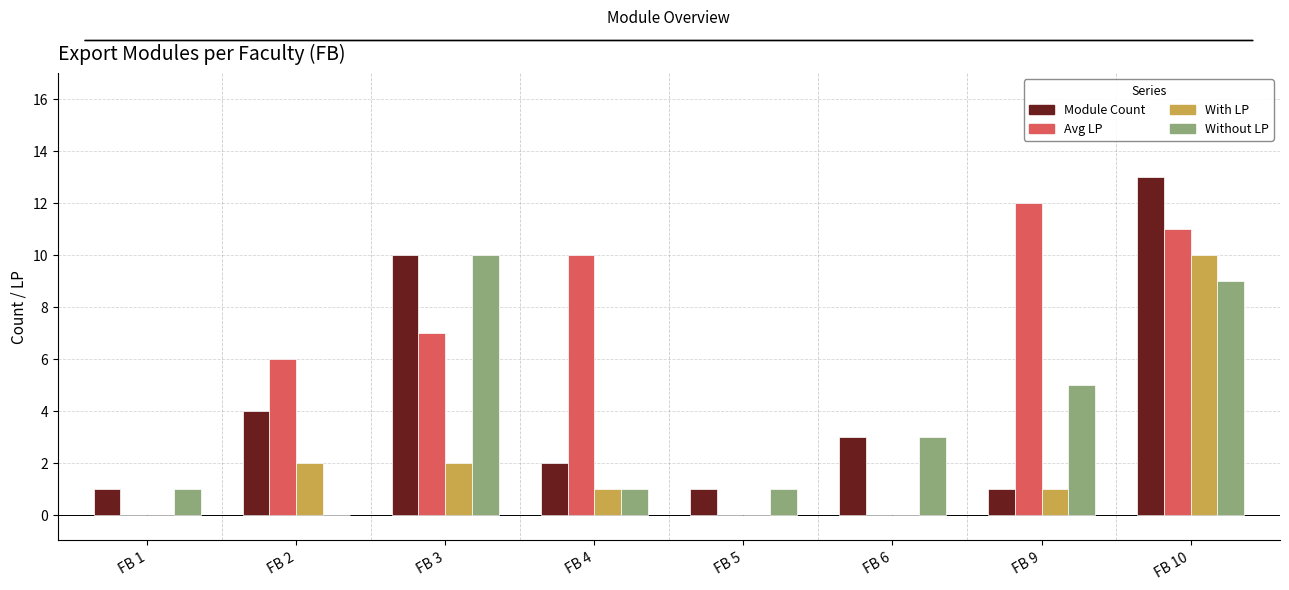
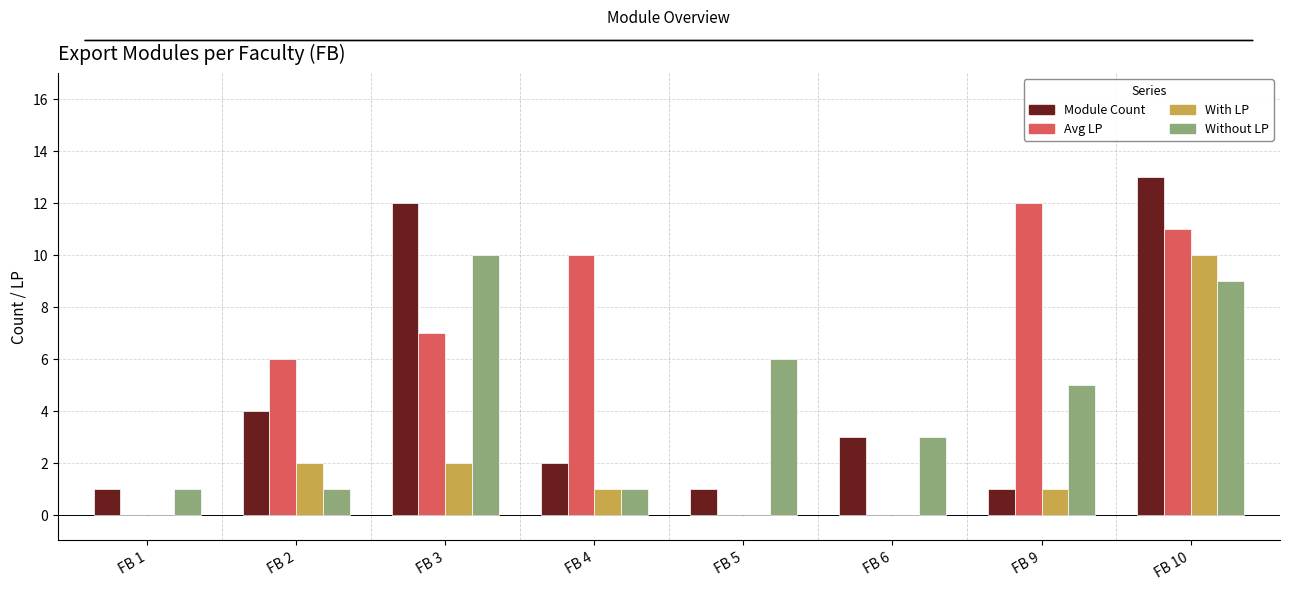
  {
    "Module Count": {
      "FB 1": 1,
      "FB 2": 4,
-     "FB 3": 10,
+     "FB 3": 12,
      "FB 4": 2,
      "FB 5": 1,
      "FB 6": 3,
      "FB 9": 1,
      "FB 10": 13
    },
    "Avg LP": {
      "FB 1": 0,
      "FB 2": 6,
      "FB 3": 7,
      "FB 4": 10,
      "FB 5": 0,
      "FB 6": 0,
      "FB 9": 12,
      "FB 10": 11
    },
    "With LP": {
      "FB 1": 0,
      "FB 2": 2,
      "FB 3": 2,
      "FB 4": 1,
      "FB 5": 0,
      "FB 6": 0,
      "FB 9": 1,
      "FB 10": 10
    },
    "Without LP": {
      "FB 1": 1,
-     "FB 2": 0,
+     "FB 2": 1,
      "FB 3": 10,
      "FB 4": 1,
-     "FB 5": 1,
+     "FB 5": 6,
      "FB 6": 3,
      "FB 9": 5,
      "FB 10": 9
    }
  }
